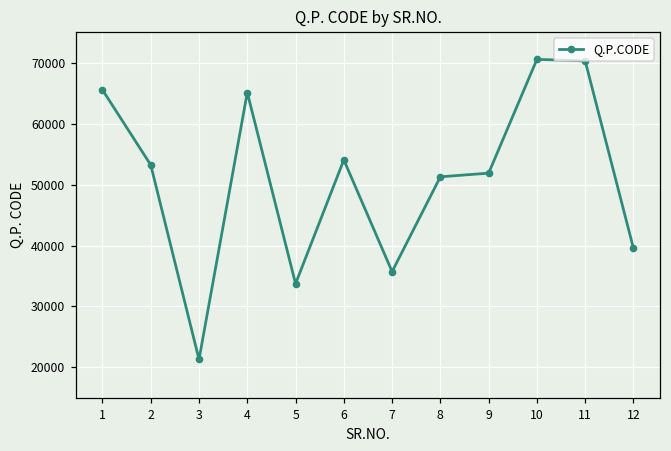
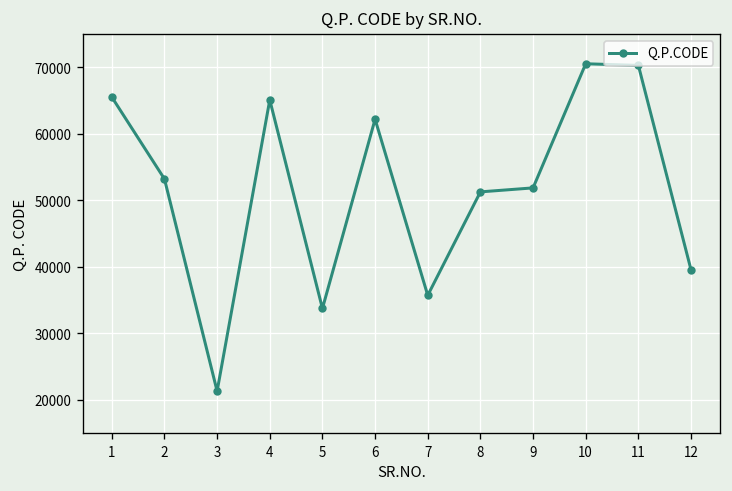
  {
    "1": 66000,
    "2": 53000,
    "3": 21000,
    "4": 65000,
    "5": 34000,
-   "6": 54000,
+   "6": 62000,
    "7": 36000,
    "8": 51000,
    "9": 52000,
    "10": 71000,
    "11": 70000,
    "12": 40000
  }
